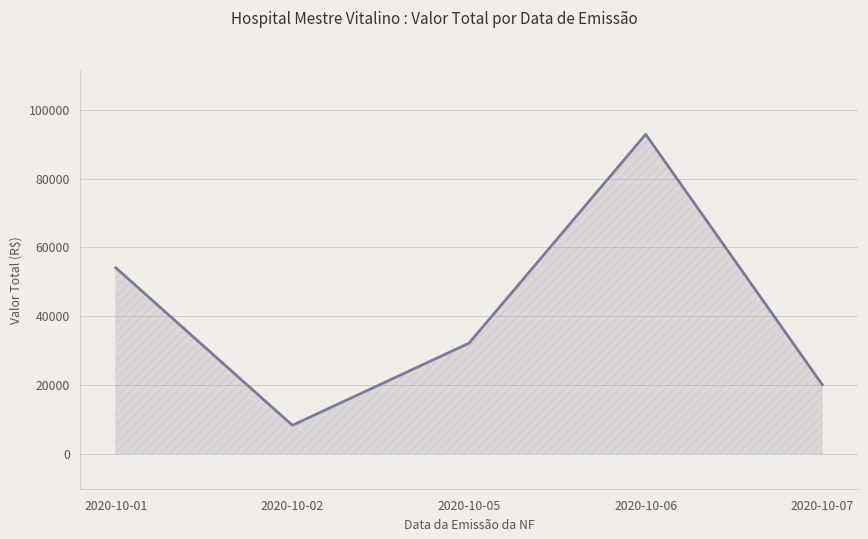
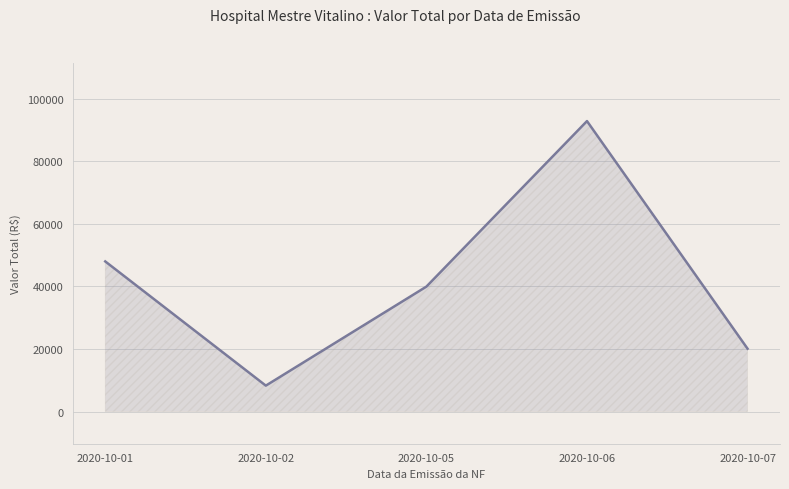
  {
-   "2020-10-01": 54000,
+   "2020-10-01": 48000,
    "2020-10-02": 8000,
-   "2020-10-05": 32000,
+   "2020-10-05": 40000,
    "2020-10-06": 93000,
    "2020-10-07": 20000
  }
